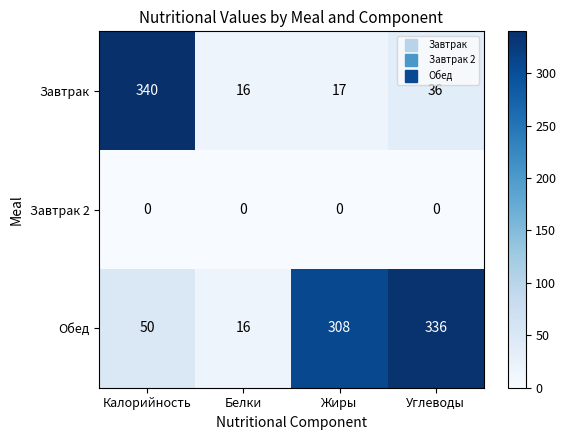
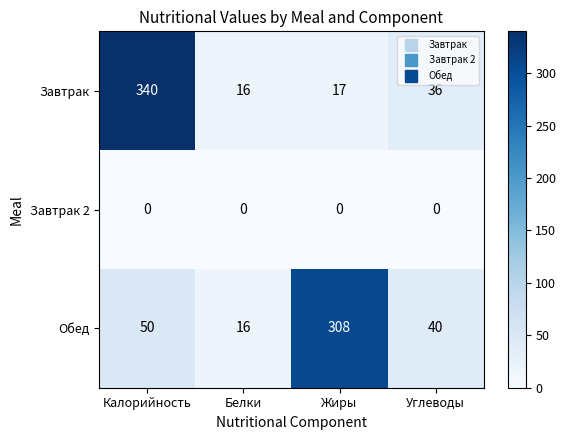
  {
    "Завтрак": {
      "Калорийность": 340,
      "Белки": 16,
      "Жиры": 17
    },
    "Завтрак 2": {
      "Калорийность": 0,
      "Белки": 0,
      "Жиры": 0,
      "Углеводы": 0
    },
    "Обед": {
      "Калорийность": 50,
      "Белки": 16,
      "Жиры": 308,
-     "Углеводы": 336
+     "Углеводы": 40
    }
  }
